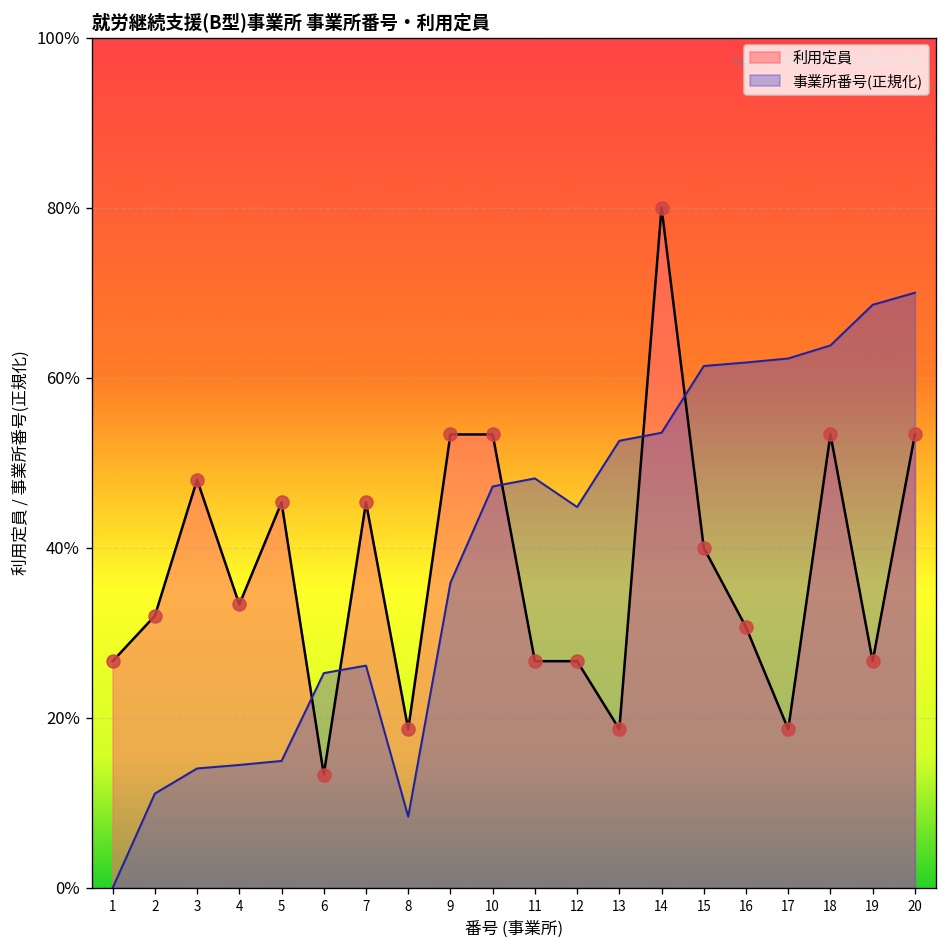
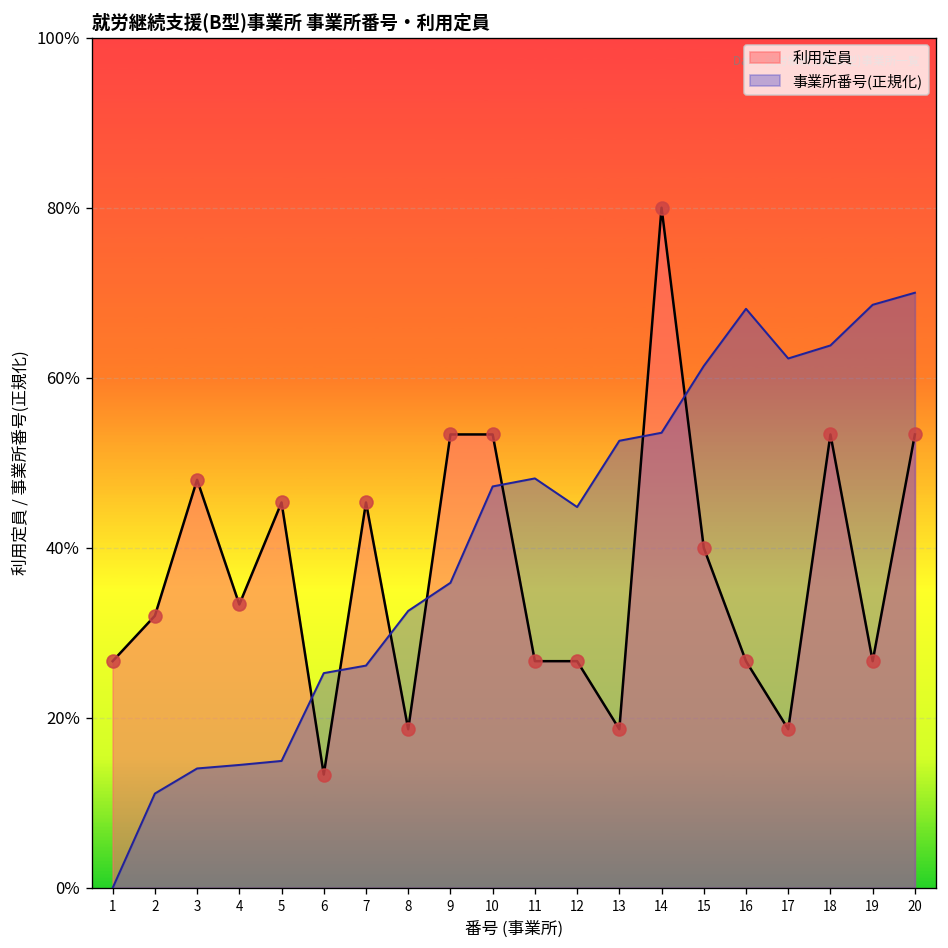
  {
    "利用定員": {
      "1": "27%",
      "2": "32%",
      "3": "48%",
      "4": "33%",
      "5": "45%",
      "6": "13%",
      "7": "45%",
      "8": "19%",
      "9": "53%",
      "10": "53%",
      "11": "27%",
      "12": "27%",
      "13": "19%",
      "14": "80%",
      "15": "40%",
-     "16": "31%",
+     "16": "27%",
      "17": "19%",
      "18": "53%",
      "19": "27%",
      "20": "53%"
    },
    "事業所番号(正規化)": {
      "1": "0%",
      "2": "11%",
      "3": "14%",
      "4": "14%",
      "5": "15%",
      "6": "25%",
      "7": "26%",
-     "8": "8%",
+     "8": "33%",
      "9": "36%",
      "10": "47%",
      "11": "48%",
      "12": "45%",
      "13": "53%",
      "14": "54%",
      "15": "61%",
-     "16": "62%",
+     "16": "68%",
      "17": "62%",
      "18": "64%",
      "19": "69%",
      "20": "70%"
    }
  }
